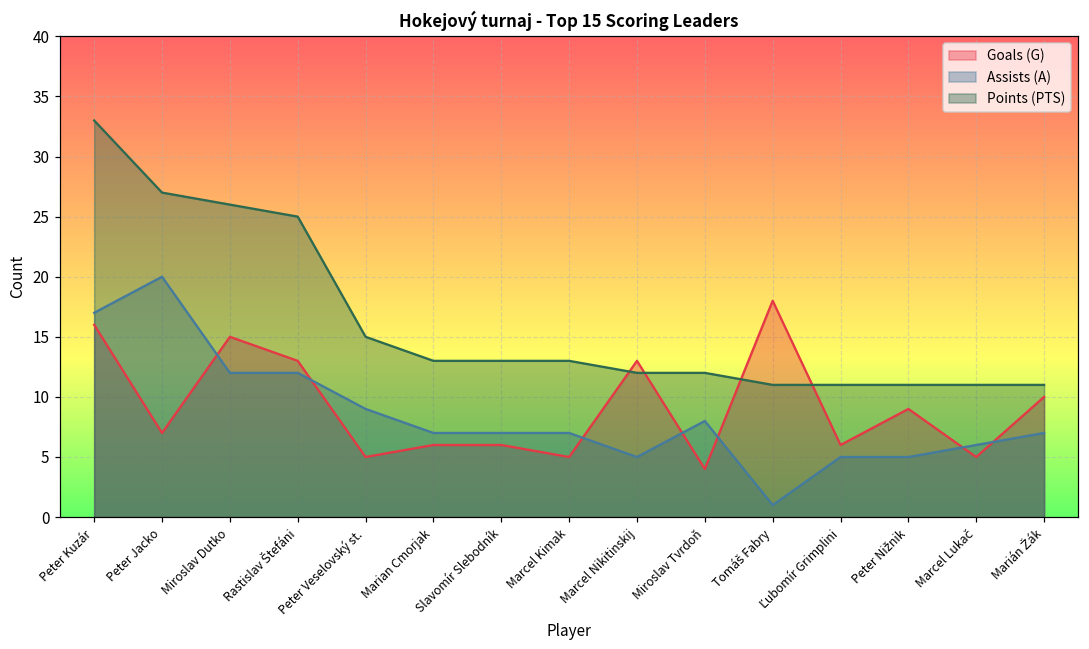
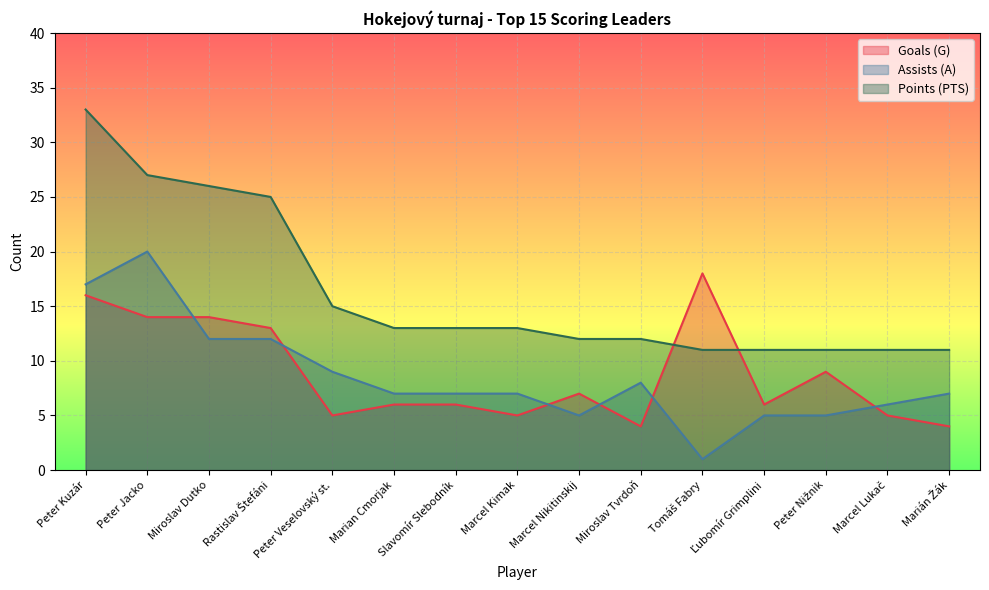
  {
    "Goals (G)": {
      "Peter Kuzár": 16,
-     "Peter Jacko": 7,
-     "Miroslav Dutko": 15,
+     "Peter Jacko": 14,
+     "Miroslav Dutko": 14,
      "Rastislav Štefáni": 13,
      "Peter Veselovský st.": 5,
      "Marian Cmorjak": 6,
      "Slavomír Slebodník": 6,
      "Marcel Kimak": 5,
-     "Marcel Nikitinskij": 13,
+     "Marcel Nikitinskij": 7,
      "Miroslav Tvrdoň": 4,
      "Tomáš Fabry": 18,
      "Ľubomír Grimplini": 6,
      "Peter Nižnik": 9,
      "Marcel Lukač": 5,
-     "Marián Žák": 10
+     "Marián Žák": 4
    }
  }
